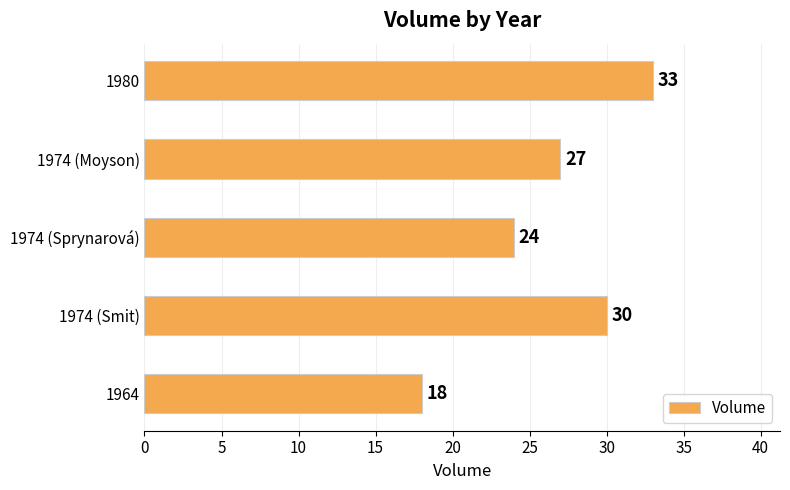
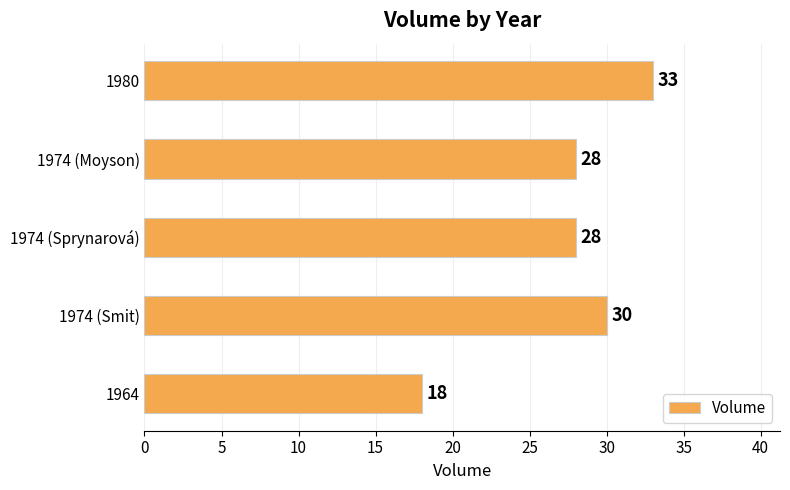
  {
    "1980": 33,
-   "1974 (Moyson)": 27,
-   "1974 (Sprynarová)": 24,
+   "1974 (Moyson)": 28,
+   "1974 (Sprynarová)": 28,
    "1974 (Smit)": 30,
    "1964": 18
  }
